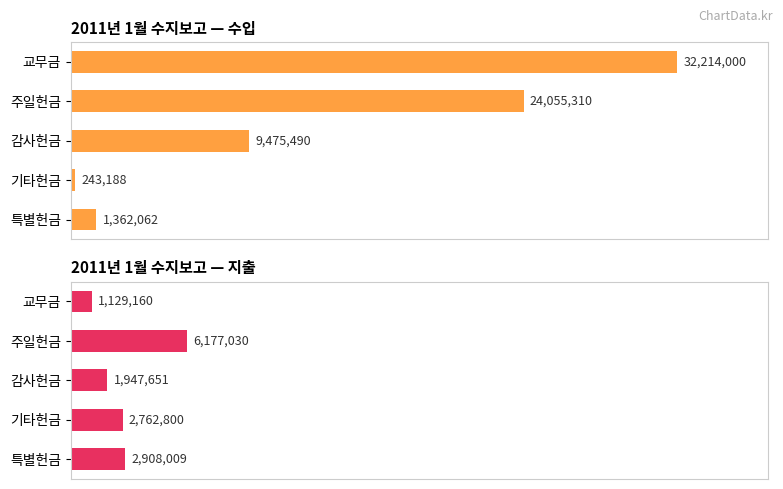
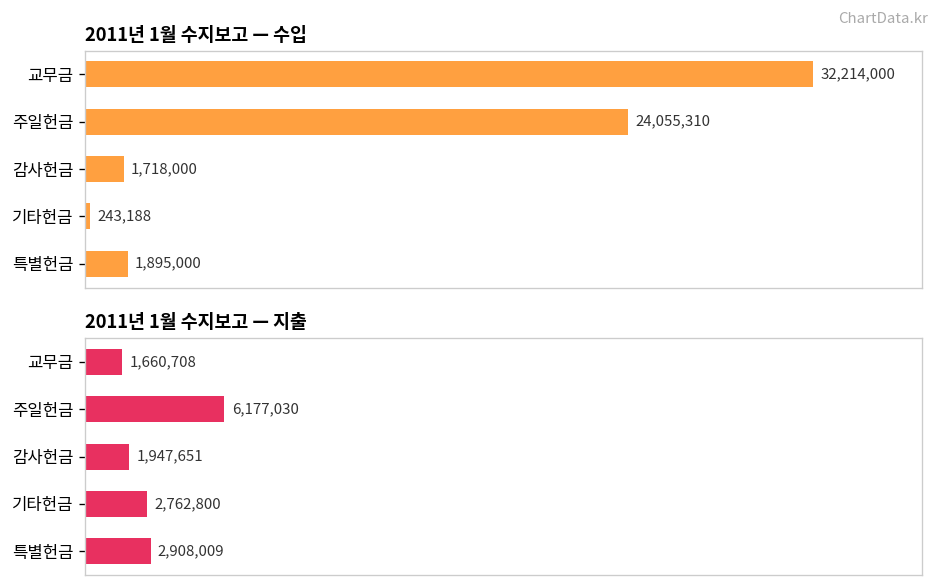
  {
    "2011년 1월 수지보고 — 수입": {
      "교무금": "32,214,000",
      "주일헌금": "24,055,310",
-     "감사헌금": "9,475,490",
+     "감사헌금": "1,718,000",
      "기타헌금": "243,188",
-     "특별헌금": "1,362,062"
+     "특별헌금": "1,895,000"
    },
    "2011년 1월 수지보고 — 지출": {
-     "교무금": "1,129,160",
+     "교무금": "1,660,708",
      "주일헌금": "6,177,030",
      "감사헌금": "1,947,651",
      "기타헌금": "2,762,800",
      "특별헌금": "2,908,009"
    }
  }
